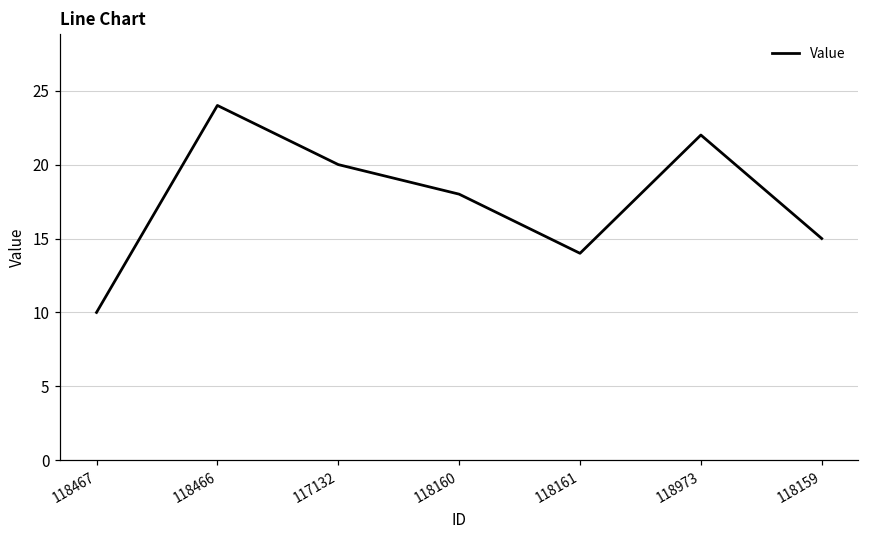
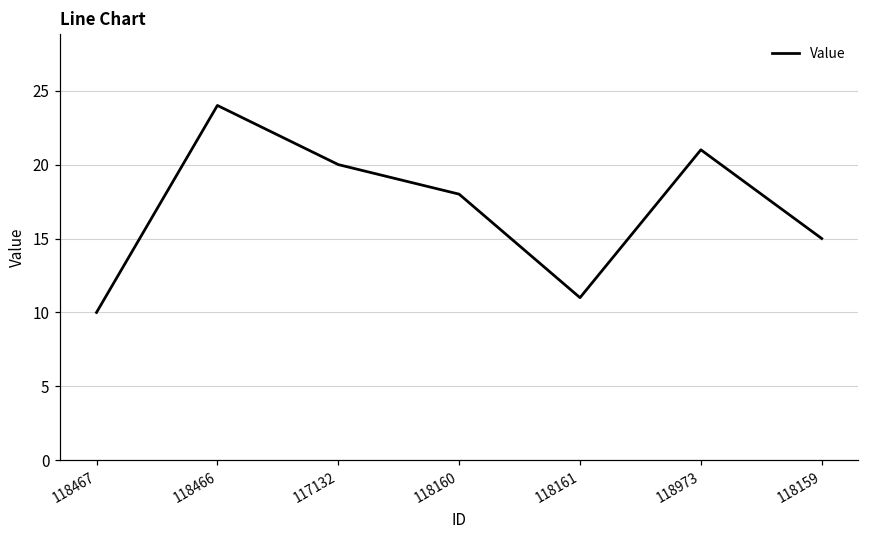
  {
    "118467": 10,
    "118466": 24,
    "117132": 20,
    "118160": 18,
-   "118161": 14,
-   "118973": 22,
+   "118161": 11,
+   "118973": 21,
    "118159": 15
  }
